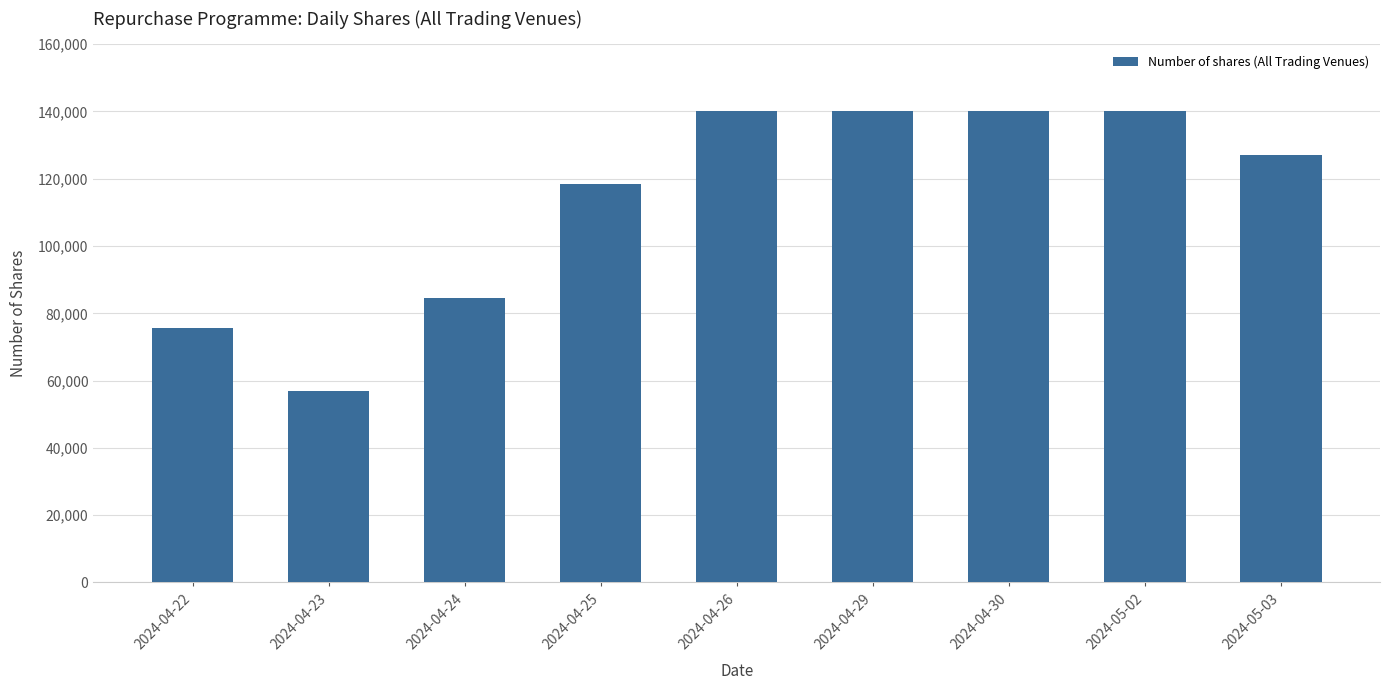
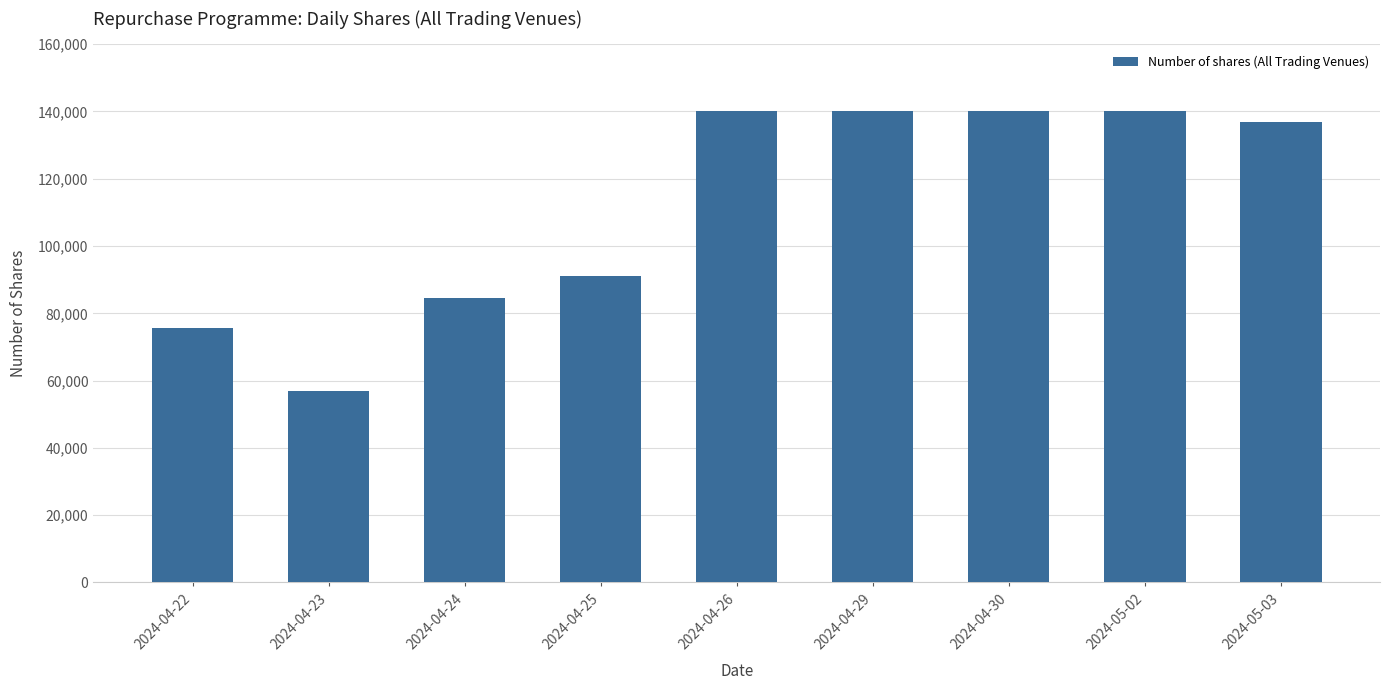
  {
    "2024-04-22": "76,000",
    "2024-04-23": "57,000",
    "2024-04-24": "85,000",
-   "2024-04-25": "118,000",
+   "2024-04-25": "91,000",
    "2024-04-26": "140,000",
    "2024-04-29": "140,000",
    "2024-04-30": "140,000",
    "2024-05-02": "140,000",
-   "2024-05-03": "127,000"
+   "2024-05-03": "137,000"
  }
